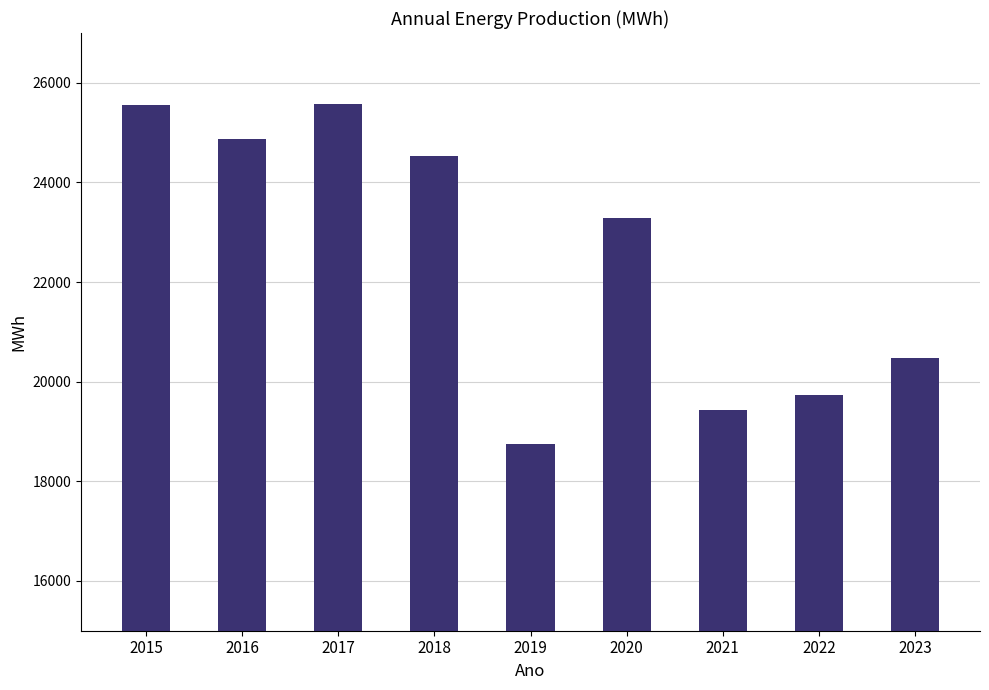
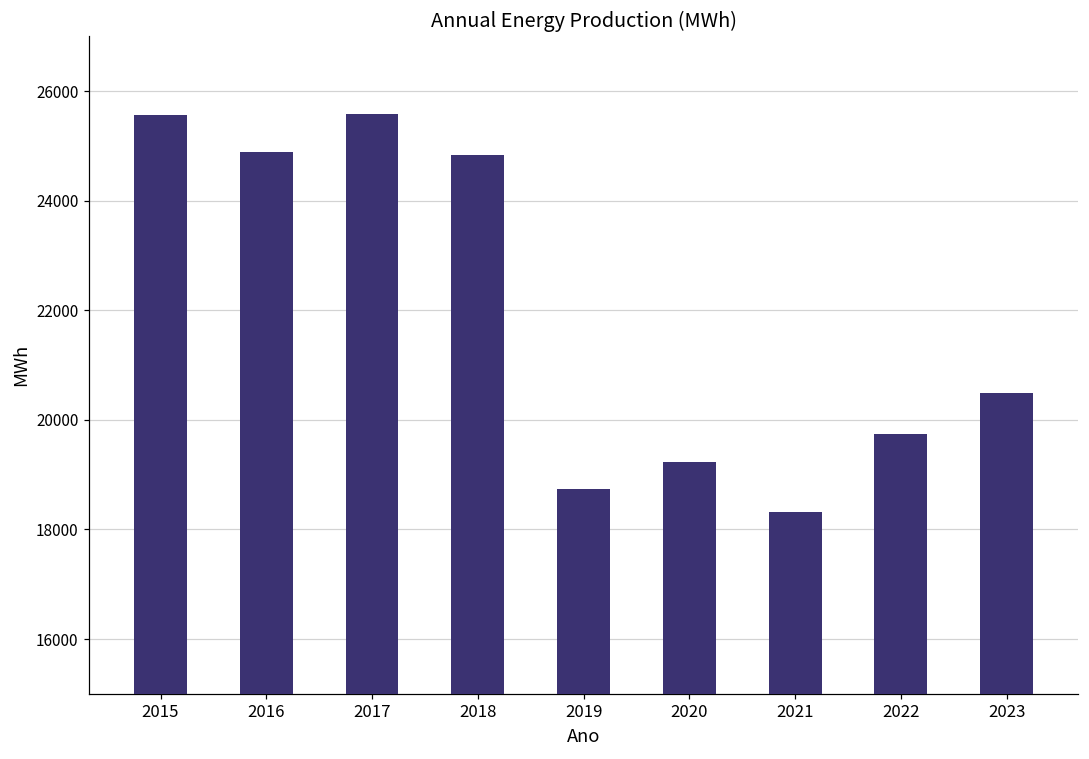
  {
    "2015": 25600,
    "2016": 24900,
    "2017": 25600,
-   "2018": 24500,
+   "2018": 24800,
    "2019": 18700,
-   "2020": 23300,
-   "2021": 19400,
+   "2020": 19200,
+   "2021": 18300,
    "2022": 19700,
    "2023": 20500
  }
